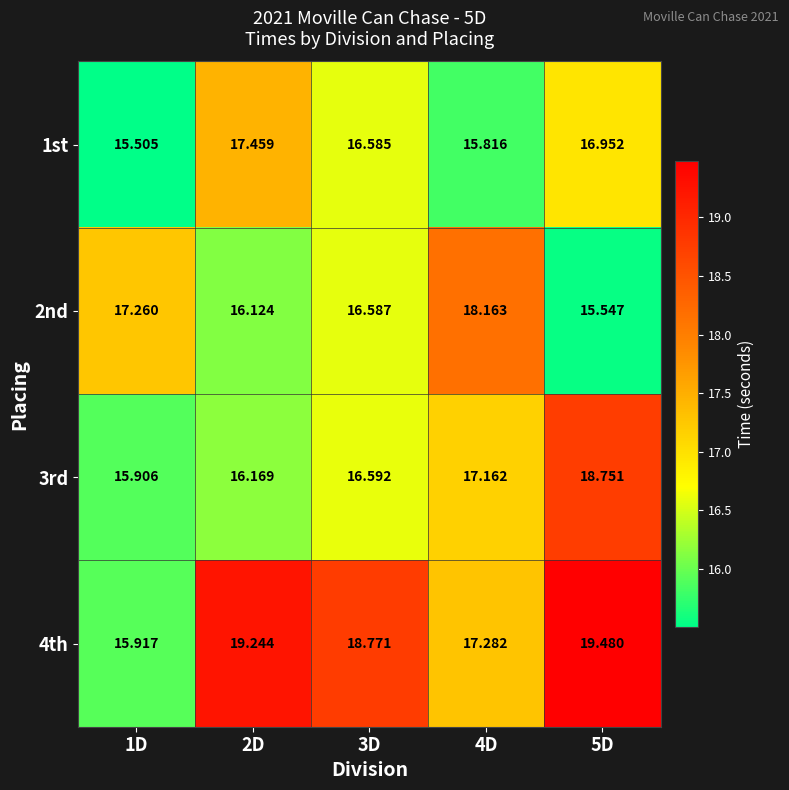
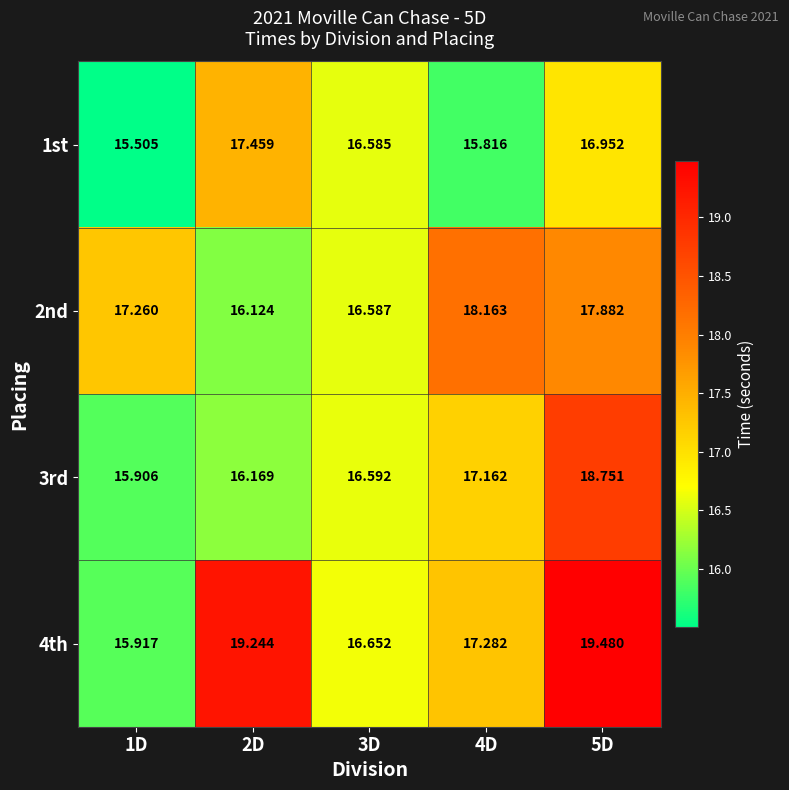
  {
    "1st": {
      "1D": 15.505,
      "2D": 17.459,
      "3D": 16.585,
      "4D": 15.816,
      "5D": 16.952
    },
    "2nd": {
      "1D": 17.260,
      "2D": 16.124,
      "3D": 16.587,
      "4D": 18.163,
-     "5D": 15.547
+     "5D": 17.882
    },
    "3rd": {
      "1D": 15.906,
      "2D": 16.169,
      "3D": 16.592,
      "4D": 17.162,
      "5D": 18.751
    },
    "4th": {
      "1D": 15.917,
      "2D": 19.244,
-     "3D": 18.771,
+     "3D": 16.652,
      "4D": 17.282,
      "5D": 19.480
    }
  }
